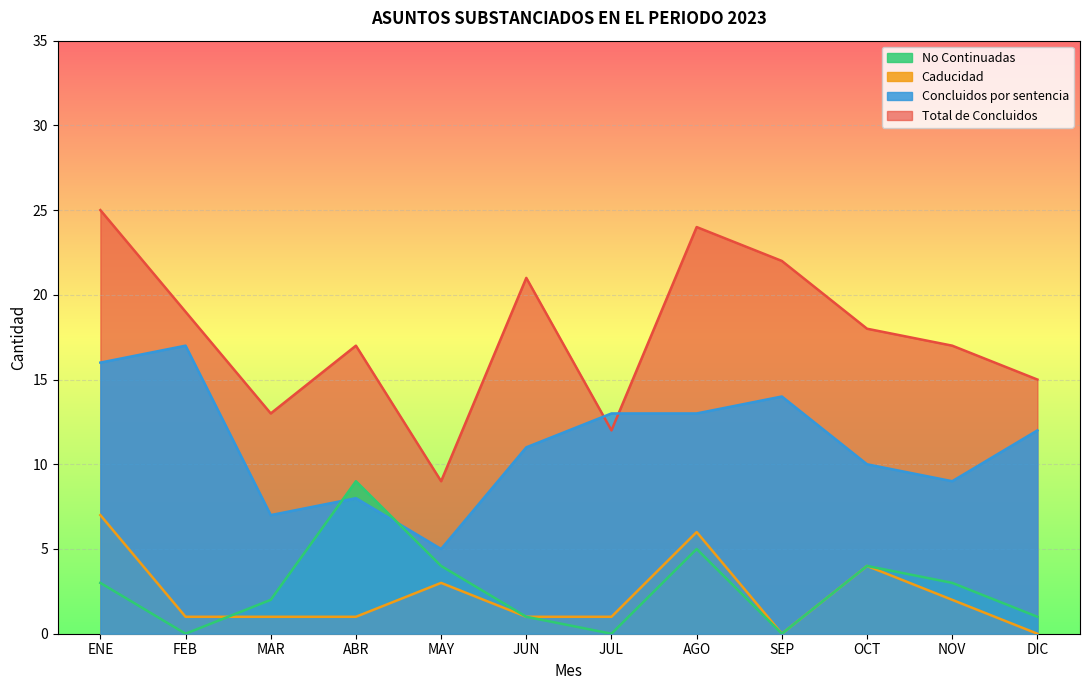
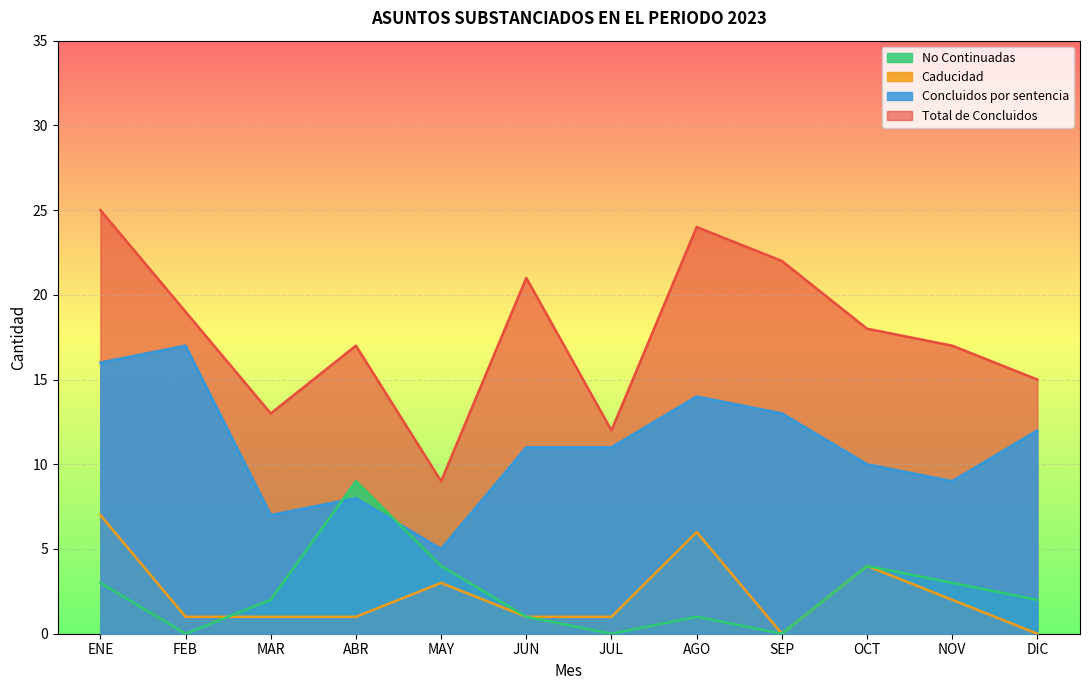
  {
    "No Continuadas": {
      "ENE": 3,
      "FEB": 0,
      "MAR": 2,
      "ABR": 9,
      "MAY": 4,
      "JUL": 0,
-     "AGO": 5,
+     "AGO": 1,
      "NOV": 3,
-     "DIC": 1
+     "DIC": 2
    },
    "Caducidad": {
      "ENE": 7,
      "FEB": 1,
      "MAR": 1,
      "ABR": 1,
      "MAY": 3,
      "JUL": 1,
      "AGO": 6,
      "NOV": 2,
      "DIC": 0
    },
    "Concluidos por sentencia": {
      "ENE": 16,
      "FEB": 17,
      "MAR": 7,
      "ABR": 8,
      "MAY": 5,
      "JUN": 11,
-     "JUL": 13,
-     "AGO": 13,
-     "SEP": 14,
+     "JUL": 11,
+     "AGO": 14,
+     "SEP": 13,
      "OCT": 10,
      "NOV": 9,
      "DIC": 12
    },
    "Total de Concluidos": {
      "ENE": 25,
      "FEB": 19,
      "MAR": 13,
      "ABR": 17,
      "MAY": 9,
      "JUN": 21,
      "JUL": 12,
      "AGO": 24,
      "SEP": 22,
      "OCT": 18,
      "NOV": 17,
      "DIC": 15
    }
  }
